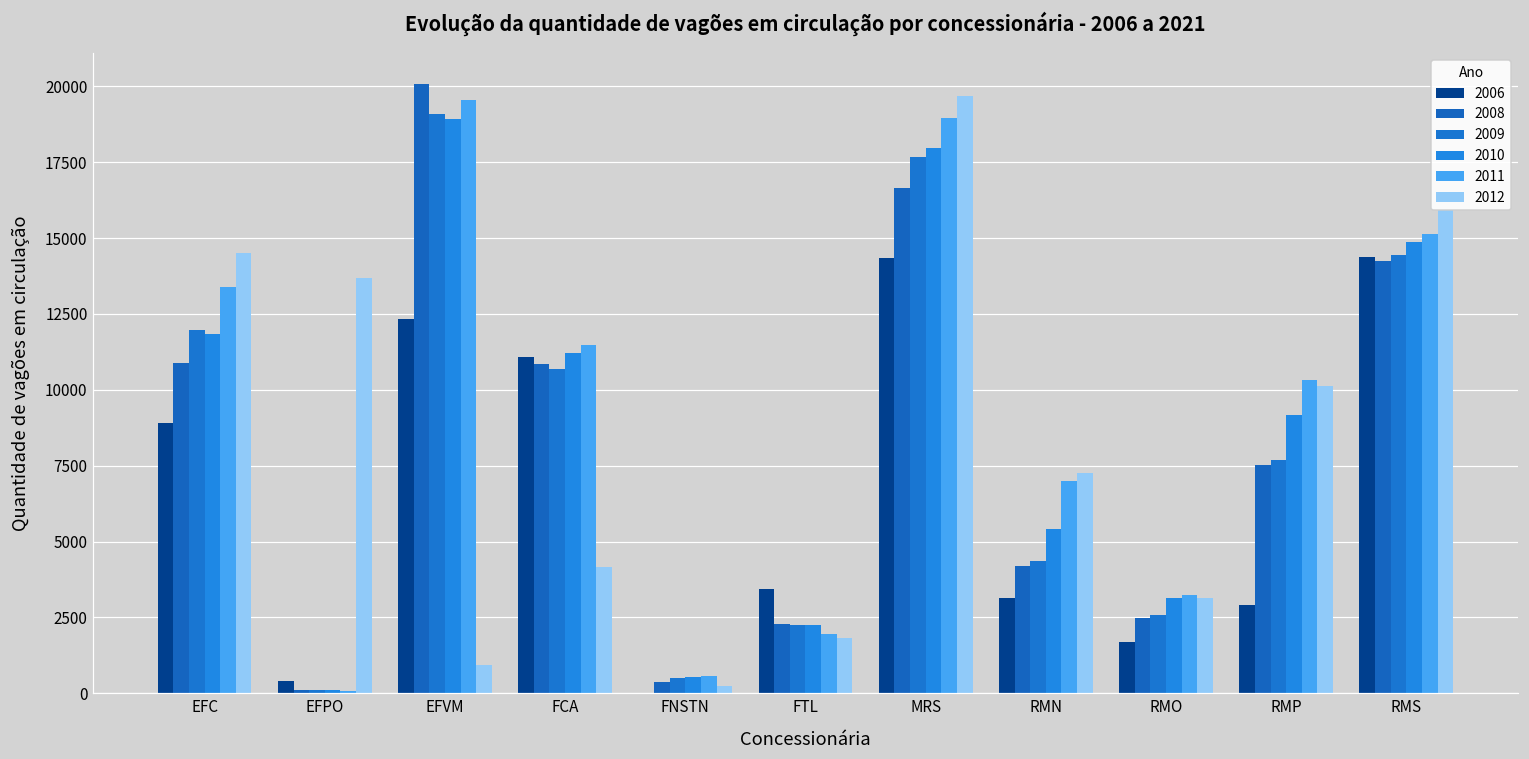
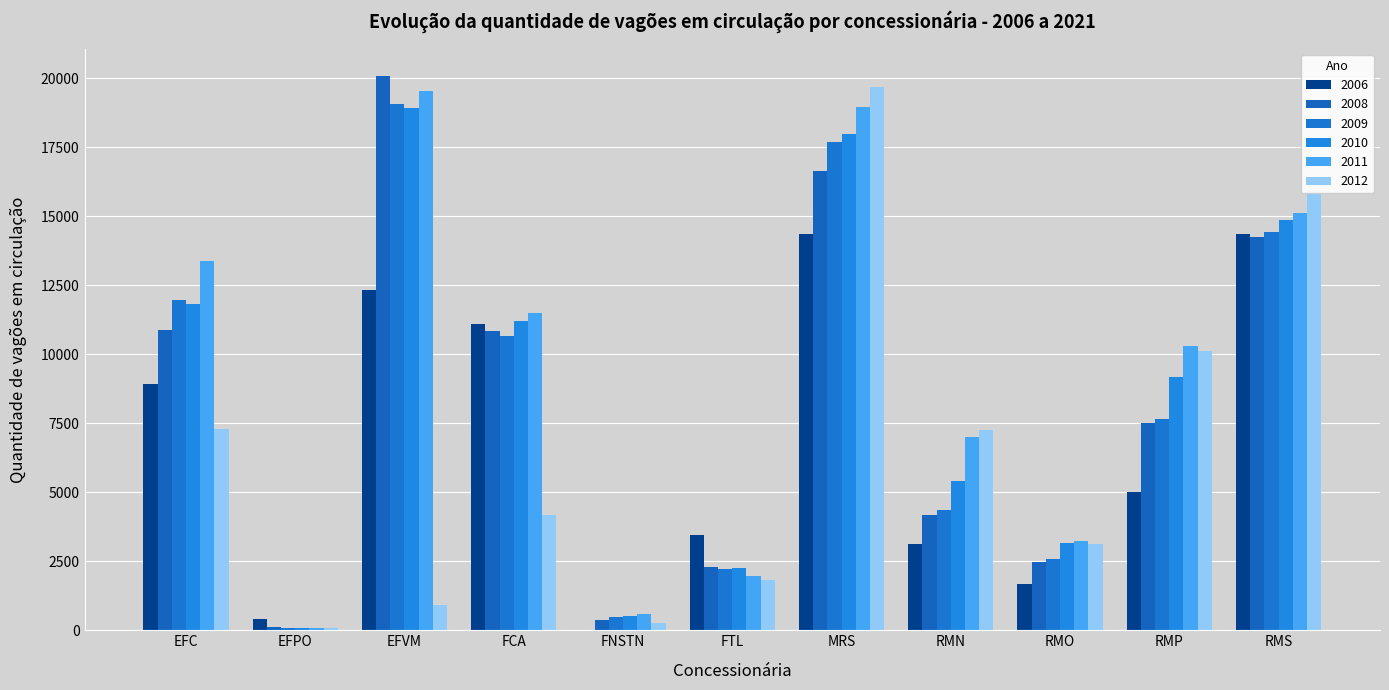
  {
    "2006": {
      "EFC": 8900,
      "EFPO": 400,
      "EFVM": 12300,
      "FCA": 11100,
      "FNSTN": 0,
      "FTL": 3400,
      "MRS": 14400,
      "RMN": 3100,
      "RMO": 1700,
-     "RMP": 2900,
+     "RMP": 5000,
      "RMS": 14400
    },
    "2012": {
-     "EFC": 14500,
-     "EFPO": 13700,
+     "EFC": 7300,
+     "EFPO": 100,
      "EFVM": 900,
      "FCA": 4200,
      "FNSTN": 300,
      "FTL": 1800,
      "MRS": 19700,
      "RMN": 7300,
      "RMO": 3100,
      "RMP": 10100
    }
  }
